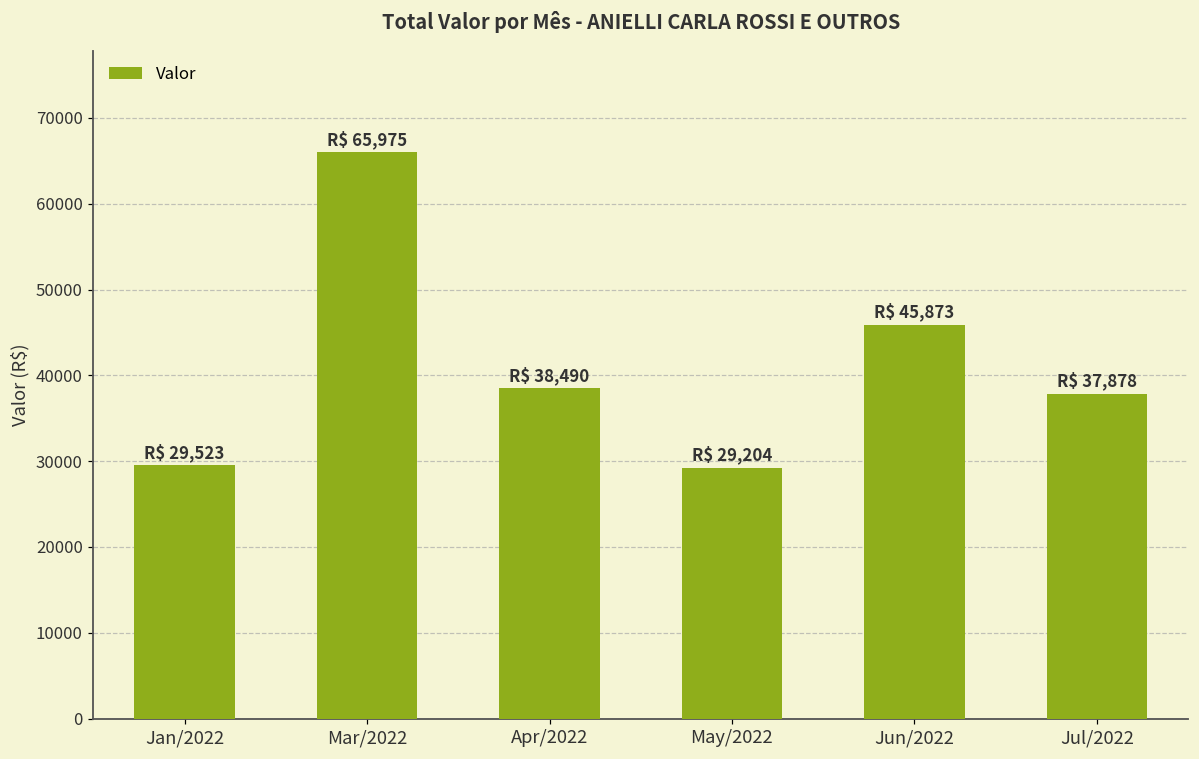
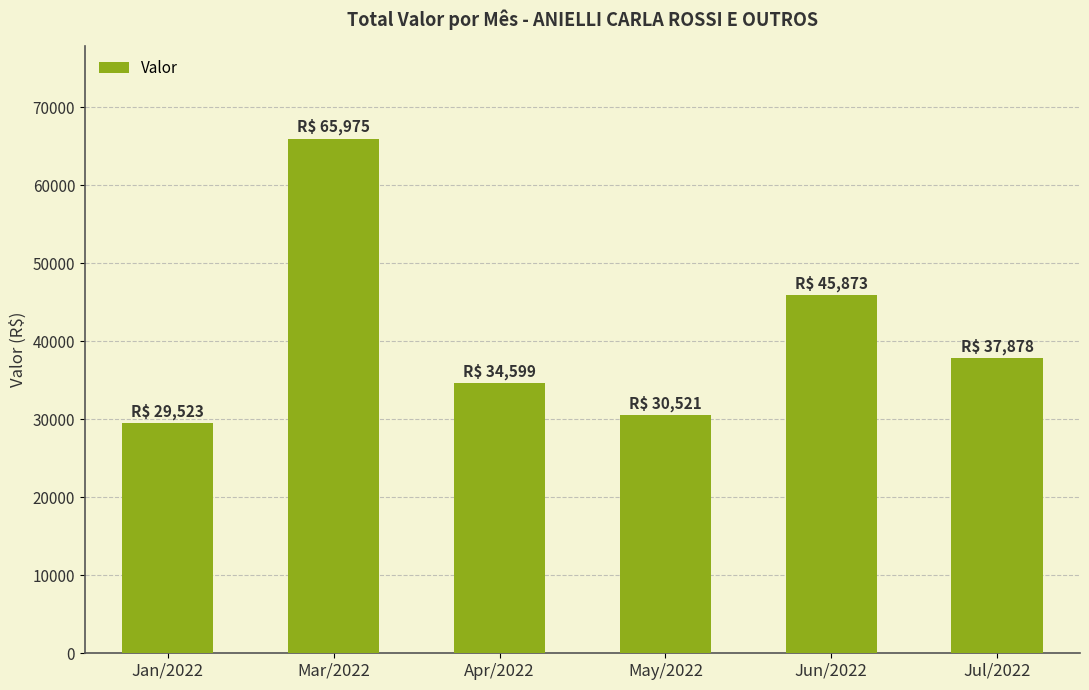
  {
    "Jan/2022": "29,523",
    "Mar/2022": "65,975",
-   "Apr/2022": "38,490",
-   "May/2022": "29,204",
+   "Apr/2022": "34,599",
+   "May/2022": "30,521",
    "Jun/2022": "45,873",
    "Jul/2022": "37,878"
  }
